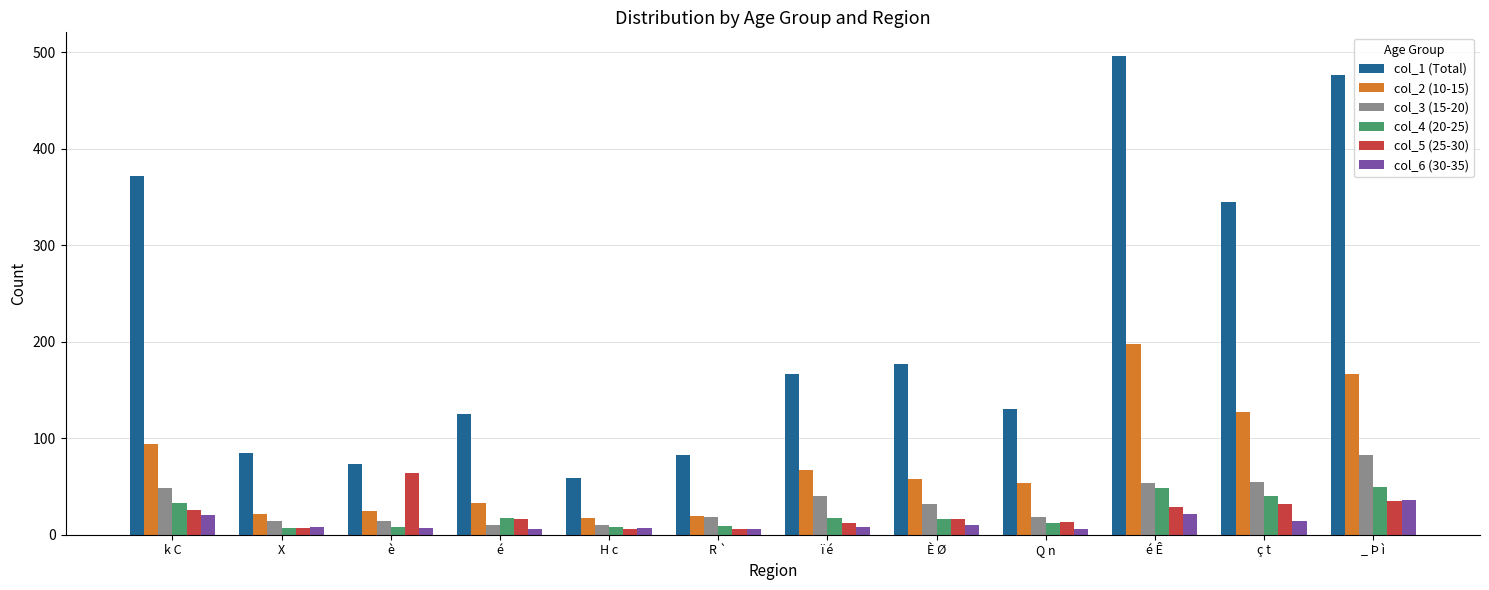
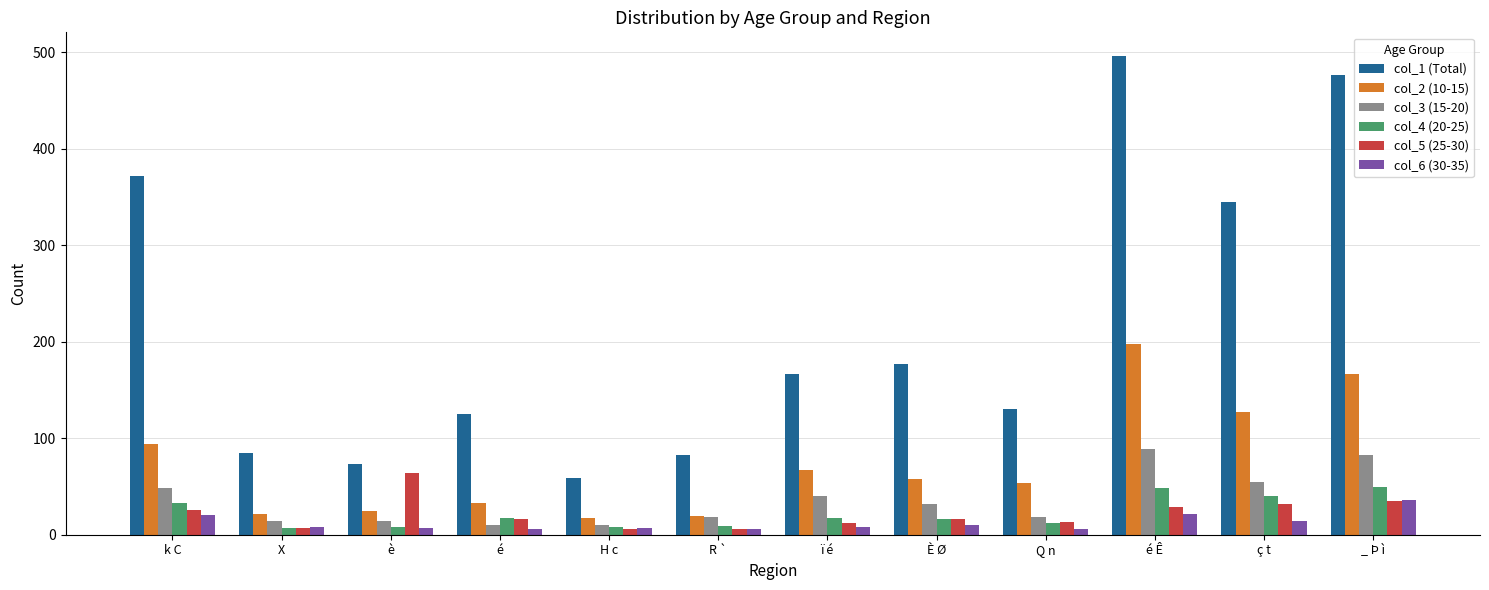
  {
    "col_1 (Total)": {
      "k C": 370,
      "X": 90,
      "è": 70,
      "é": 130,
      "H c": 60,
      "R `": 80,
      "ï é": 170,
      "È Ø": 180,
      "Q n": 130,
      "é Ê": 500,
      "ç t": 350,
      "_ Þ ì": 480
    },
    "col_2 (10-15)": {
      "k C": 90,
      "X": 20,
      "è": 30,
      "é": 30,
      "H c": 20,
      "R `": 20,
      "ï é": 70,
      "È Ø": 60,
      "Q n": 50,
      "é Ê": 200,
      "ç t": 130,
      "_ Þ ì": 170
    },
    "col_3 (15-20)": {
      "k C": 50,
      "X": 10,
      "è": 10,
      "é": 10,
      "H c": 10,
      "R `": 20,
      "ï é": 40,
      "È Ø": 30,
      "Q n": 20,
-     "é Ê": 50,
+     "é Ê": 90,
      "ç t": 60,
      "_ Þ ì": 80
    },
    "col_4 (20-25)": {
      "k C": 30,
      "X": 10,
      "è": 10,
      "é": 20,
      "H c": 10,
      "R `": 10,
      "ï é": 20,
      "È Ø": 20,
      "Q n": 10,
      "é Ê": 50,
      "ç t": 40,
      "_ Þ ì": 50
    },
    "col_5 (25-30)": {
      "k C": 30,
      "X": 10,
      "è": 60,
      "é": 20,
      "H c": 10,
      "R `": 10,
      "ï é": 10,
      "È Ø": 20,
      "Q n": 10,
      "é Ê": 30,
      "ç t": 30,
      "_ Þ ì": 40
    },
    "col_6 (30-35)": {
      "k C": 20,
      "X": 10,
      "è": 10,
      "é": 10,
      "H c": 10,
      "R `": 10,
      "ï é": 10,
      "È Ø": 10,
      "Q n": 10,
      "é Ê": 20,
      "ç t": 10,
      "_ Þ ì": 40
    }
  }
